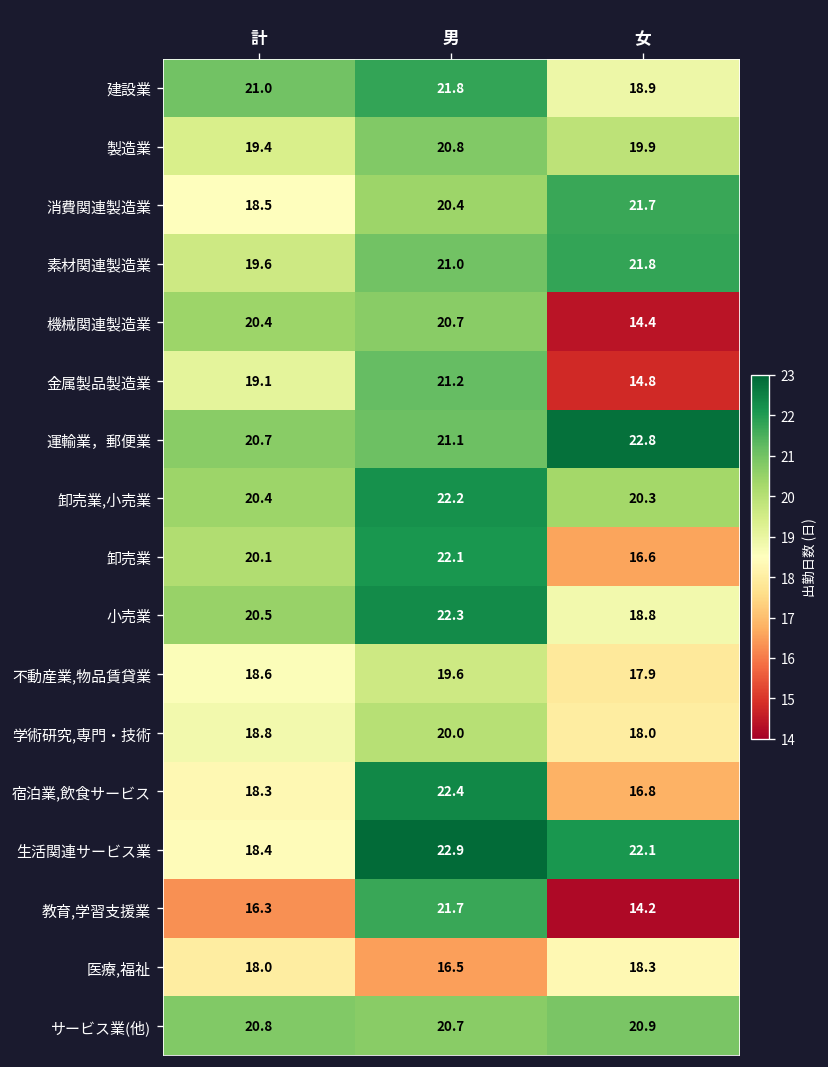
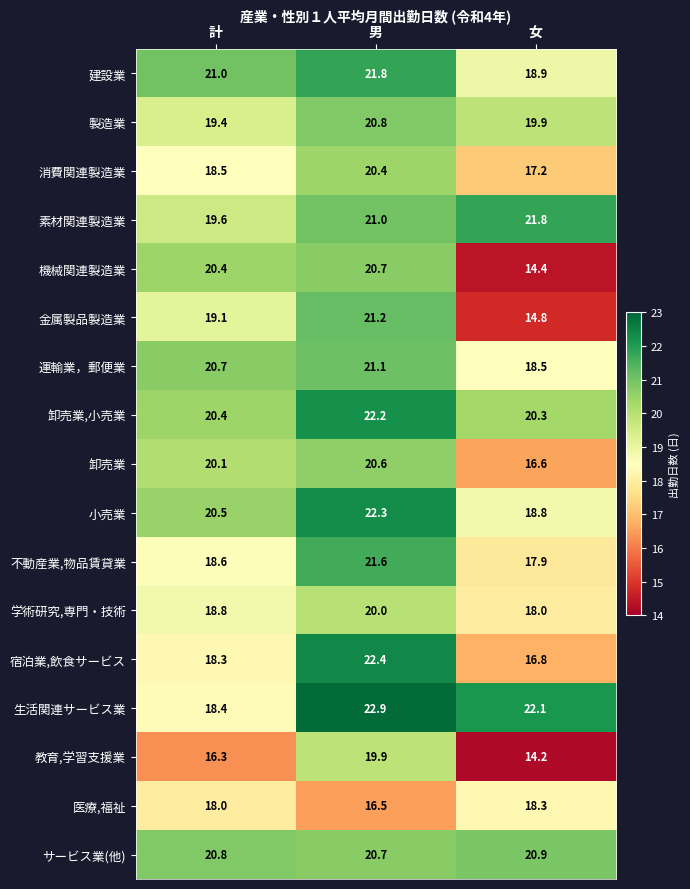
  {
    "建設業": {
      "計": 21.0,
      "男": 21.8,
      "女": 18.9
    },
    "製造業": {
      "計": 19.4,
      "男": 20.8,
      "女": 19.9
    },
    "消費関連製造業": {
      "計": 18.5,
      "男": 20.4,
-     "女": 21.7
+     "女": 17.2
    },
    "素材関連製造業": {
      "計": 19.6,
      "男": 21.0,
      "女": 21.8
    },
    "機械関連製造業": {
      "計": 20.4,
      "男": 20.7,
      "女": 14.4
    },
    "金属製品製造業": {
      "計": 19.1,
      "男": 21.2,
      "女": 14.8
    },
    "運輸業，郵便業": {
      "計": 20.7,
      "男": 21.1,
-     "女": 22.8
+     "女": 18.5
    },
    "卸売業,小売業": {
      "計": 20.4,
      "男": 22.2,
      "女": 20.3
    },
    "卸売業": {
      "計": 20.1,
-     "男": 22.1,
+     "男": 20.6,
      "女": 16.6
    },
    "小売業": {
      "計": 20.5,
      "男": 22.3,
      "女": 18.8
    },
    "不動産業,物品賃貸業": {
      "計": 18.6,
-     "男": 19.6,
+     "男": 21.6,
      "女": 17.9
    },
    "学術研究,専門・技術": {
      "計": 18.8,
      "男": 20.0,
      "女": 18.0
    },
    "宿泊業,飲食サービス": {
      "計": 18.3,
      "男": 22.4,
      "女": 16.8
    },
    "生活関連サービス業": {
      "計": 18.4,
      "男": 22.9,
      "女": 22.1
    },
    "教育,学習支援業": {
      "計": 16.3,
-     "男": 21.7,
+     "男": 19.9,
      "女": 14.2
    },
    "医療,福祉": {
      "計": 18.0,
      "男": 16.5,
      "女": 18.3
    },
    "サービス業(他)": {
      "計": 20.8,
      "男": 20.7,
      "女": 20.9
    }
  }
